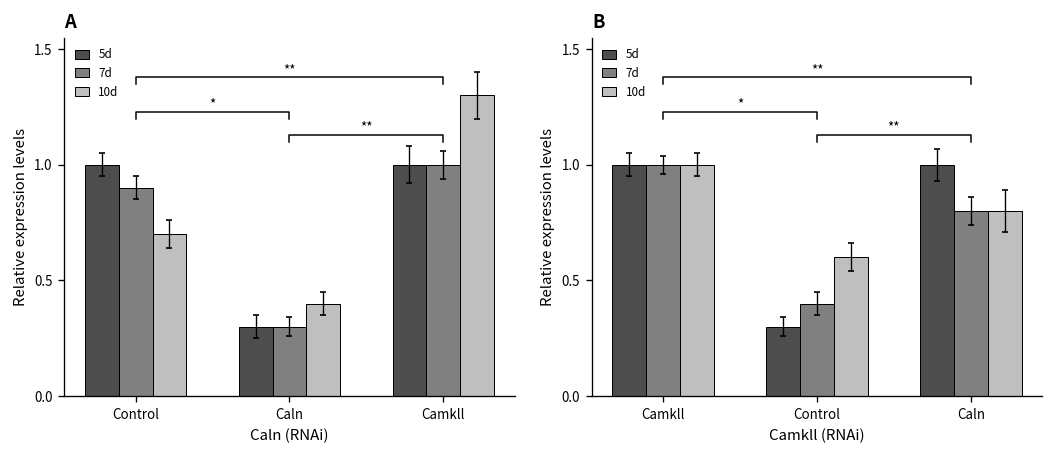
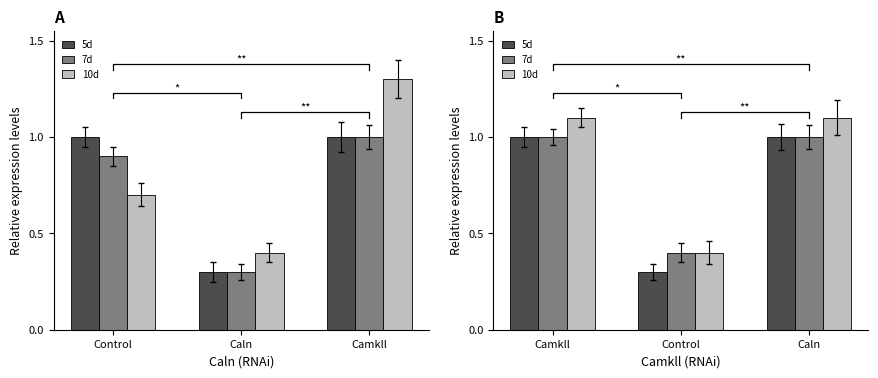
  {
    "A": {
      "5d": {
        "Control": 1.00,
        "Caln": 0.30,
        "Camkll": 1.00
      },
      "7d": {
        "Control": 0.90,
        "Caln": 0.30,
        "Camkll": 1.00
      },
      "10d": {
        "Control": 0.70,
        "Caln": 0.40,
        "Camkll": 1.30
      }
    },
    "B": {
      "5d": {
        "Camkll": 1.0,
        "Control": 0.3,
        "Caln": 1.0
      },
      "7d": {
        "Camkll": 1.0,
        "Control": 0.4,
-       "Caln": 0.8
+       "Caln": 1.0
      },
      "10d": {
-       "Camkll": 1.0,
-       "Control": 0.6,
-       "Caln": 0.8
+       "Camkll": 1.1,
+       "Control": 0.4,
+       "Caln": 1.1
      }
    }
  }
